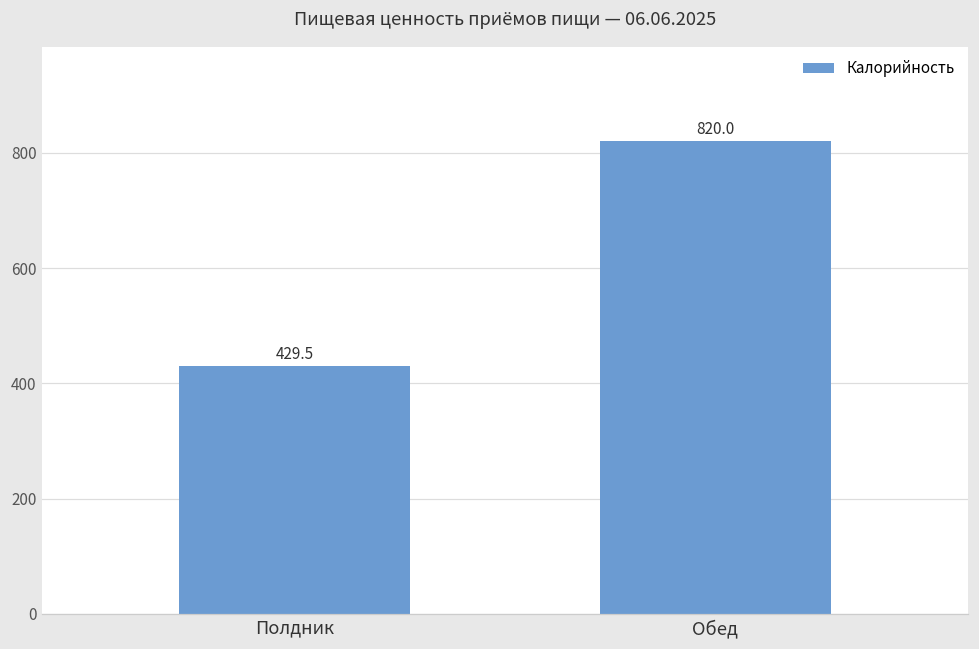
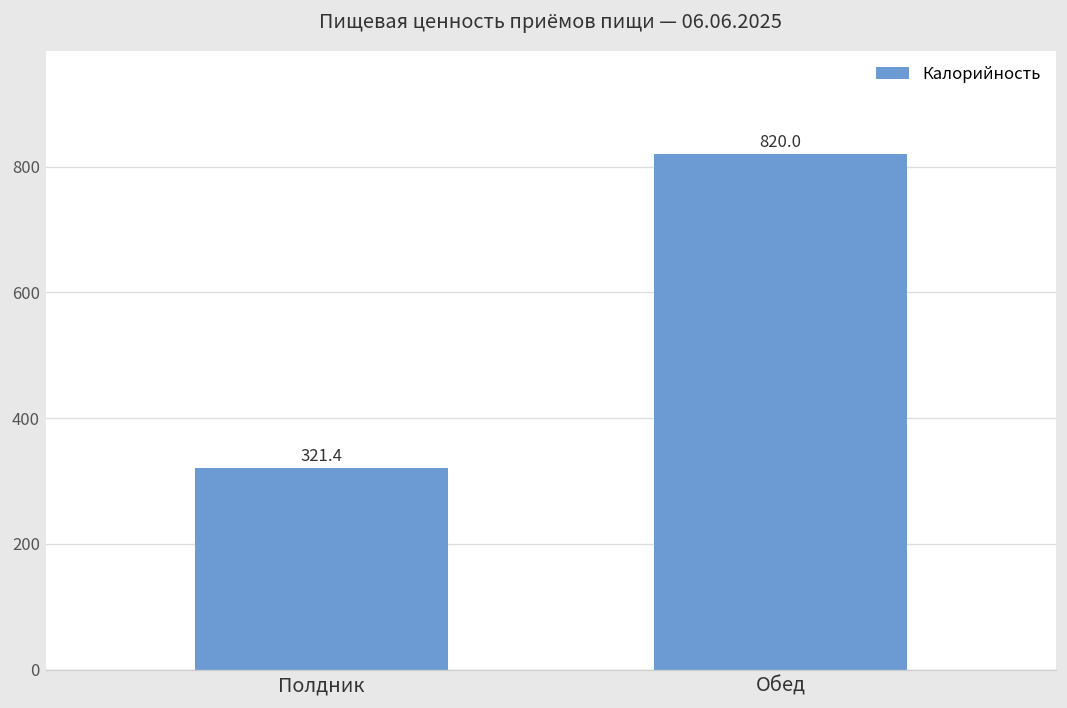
  {
-   "Полдник": 429.5,
+   "Полдник": 321.4,
    "Обед": 820.0
  }
